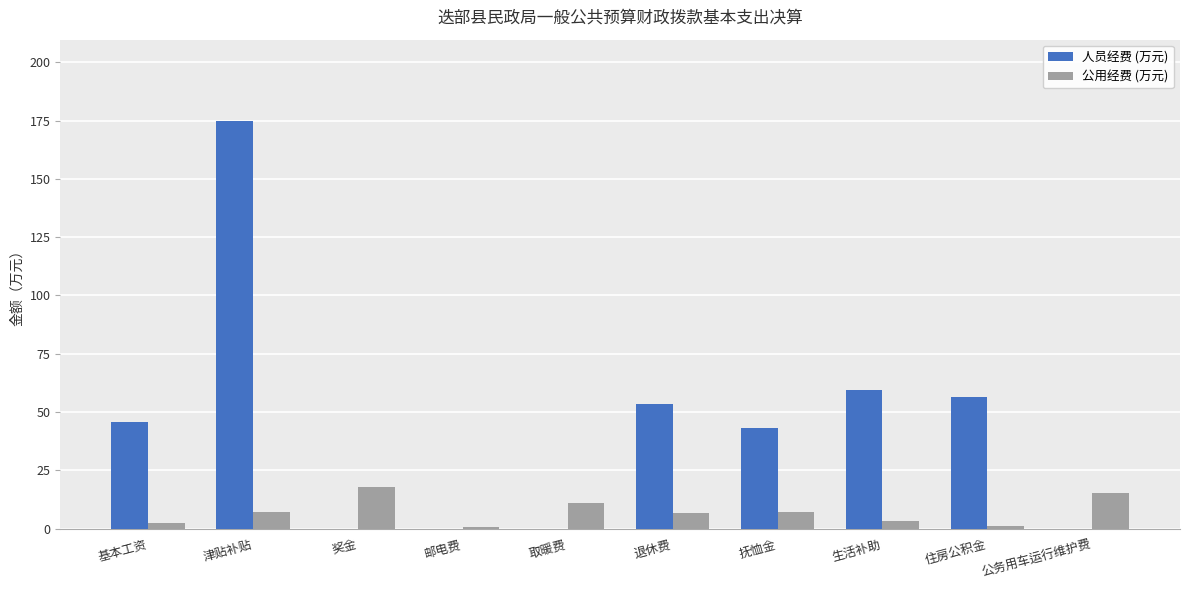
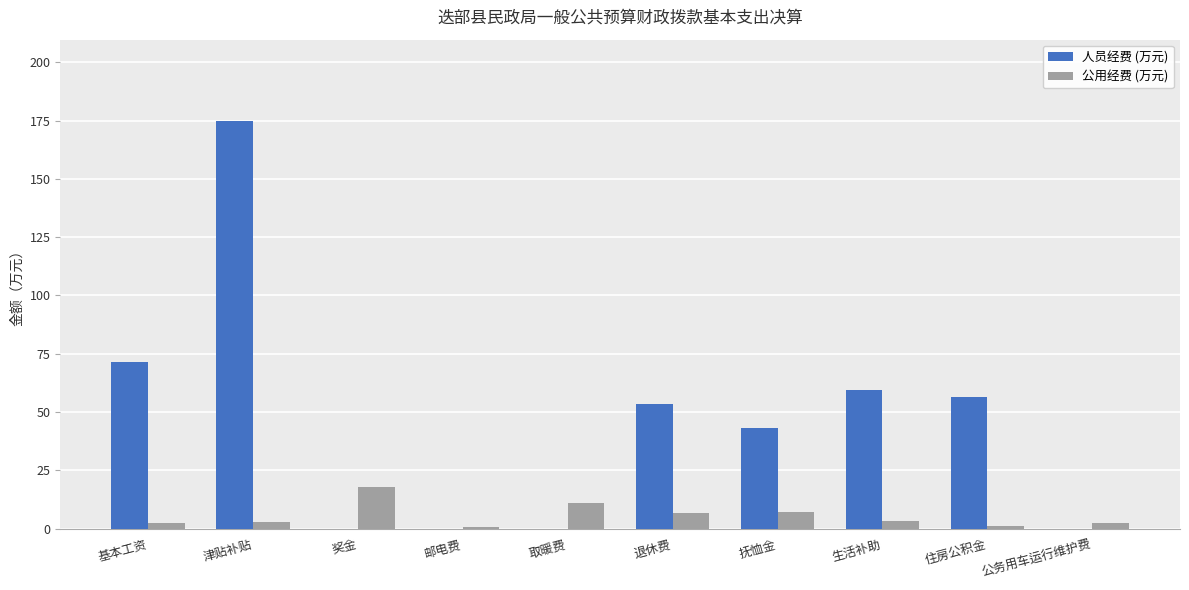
  {
    "人员经费 (万元)": {
-     "基本工资": 46,
+     "基本工资": 72,
      "津贴补贴": 175,
      "奖金": 0,
      "邮电费": 0,
      "取暖费": 0,
      "退休费": 53,
      "抚恤金": 43,
      "生活补助": 59,
      "住房公积金": 56,
      "公务用车运行维护费": 0
    },
    "公用经费 (万元)": {
      "基本工资": 2,
-     "津贴补贴": 7,
+     "津贴补贴": 3,
      "奖金": 18,
      "取暖费": 11,
      "退休费": 7,
      "抚恤金": 7,
      "生活补助": 3,
      "住房公积金": 1,
-     "公务用车运行维护费": 15
+     "公务用车运行维护费": 2
    }
  }
